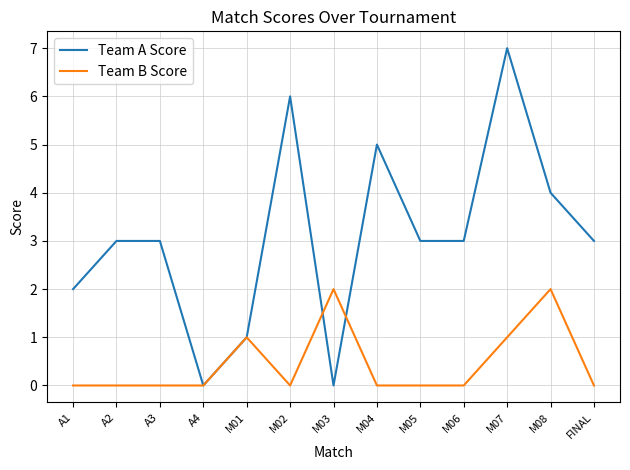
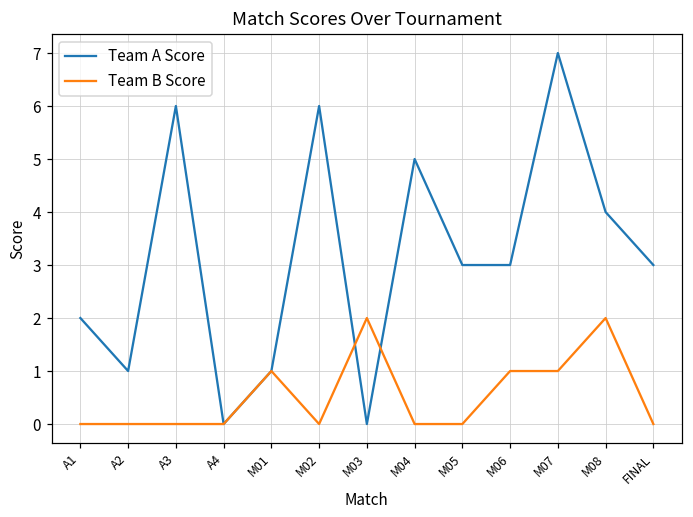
  {
    "Team A Score": {
      "A1": 2,
-     "A2": 3,
-     "A3": 3,
+     "A2": 1,
+     "A3": 6,
      "M02": 6,
      "M03": 0,
      "M04": 5,
      "M05": 3,
      "M06": 3,
      "M07": 7,
      "M08": 4,
      "FINAL": 3
    },
    "Team B Score": {
      "A1": 0,
      "A2": 0,
      "A3": 0,
      "M02": 0,
      "M03": 2,
      "M04": 0,
      "M05": 0,
-     "M06": 0,
+     "M06": 1,
      "M07": 1,
      "M08": 2,
      "FINAL": 0
    }
  }
